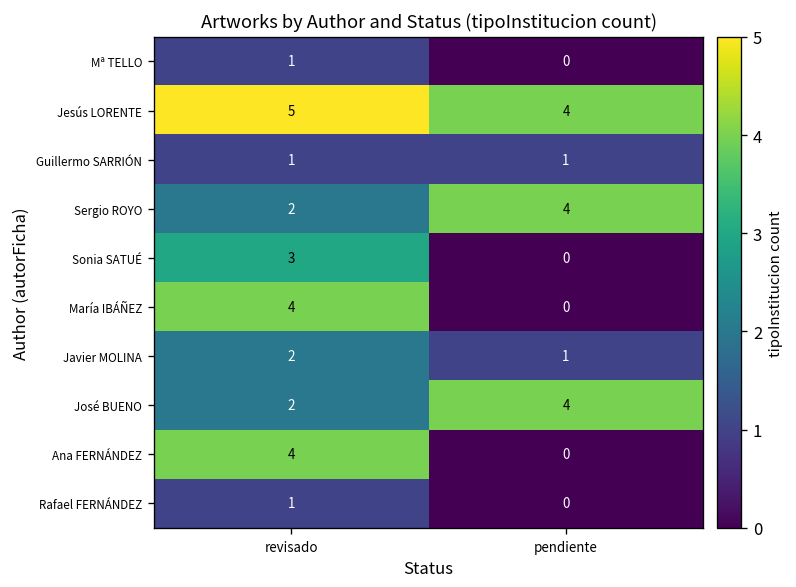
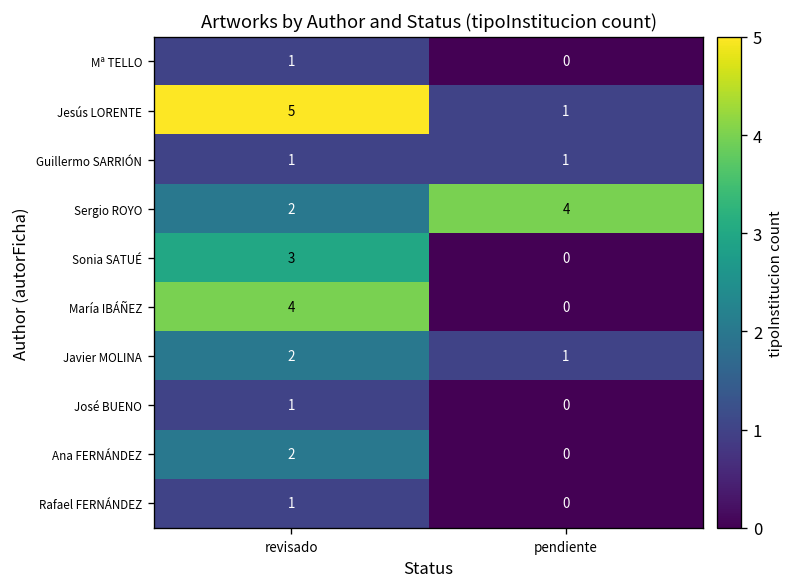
  {
    "Mª TELLO": {
      "revisado": 1,
      "pendiente": 0
    },
    "Jesús LORENTE": {
      "revisado": 5,
-     "pendiente": 4
+     "pendiente": 1
    },
    "Guillermo SARRIÓN": {
      "revisado": 1,
      "pendiente": 1
    },
    "Sergio ROYO": {
      "revisado": 2,
      "pendiente": 4
    },
    "Sonia SATUÉ": {
      "revisado": 3,
      "pendiente": 0
    },
    "María IBÁÑEZ": {
      "revisado": 4,
      "pendiente": 0
    },
    "Javier MOLINA": {
      "revisado": 2,
      "pendiente": 1
    },
    "José BUENO": {
-     "revisado": 2,
-     "pendiente": 4
+     "revisado": 1,
+     "pendiente": 0
    },
    "Ana FERNÁNDEZ": {
-     "revisado": 4,
+     "revisado": 2,
      "pendiente": 0
    },
    "Rafael FERNÁNDEZ": {
      "revisado": 1,
      "pendiente": 0
    }
  }
